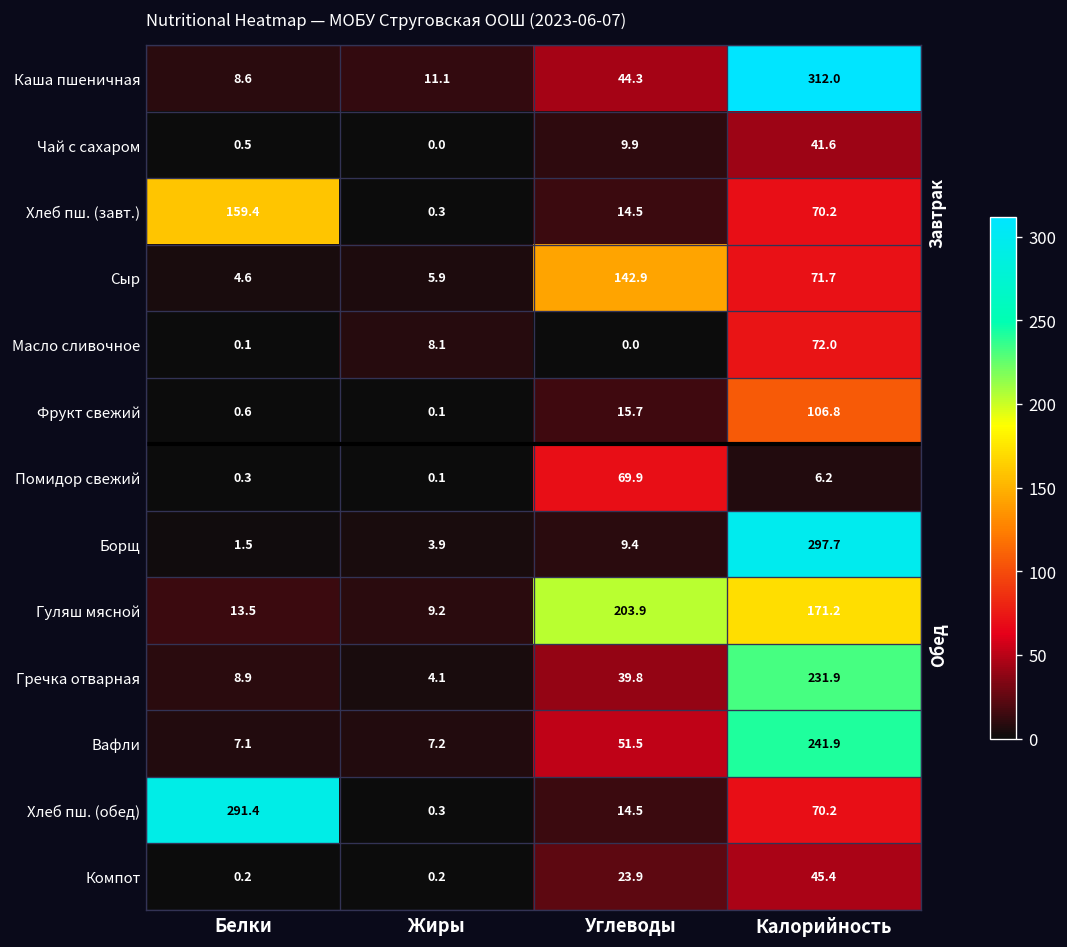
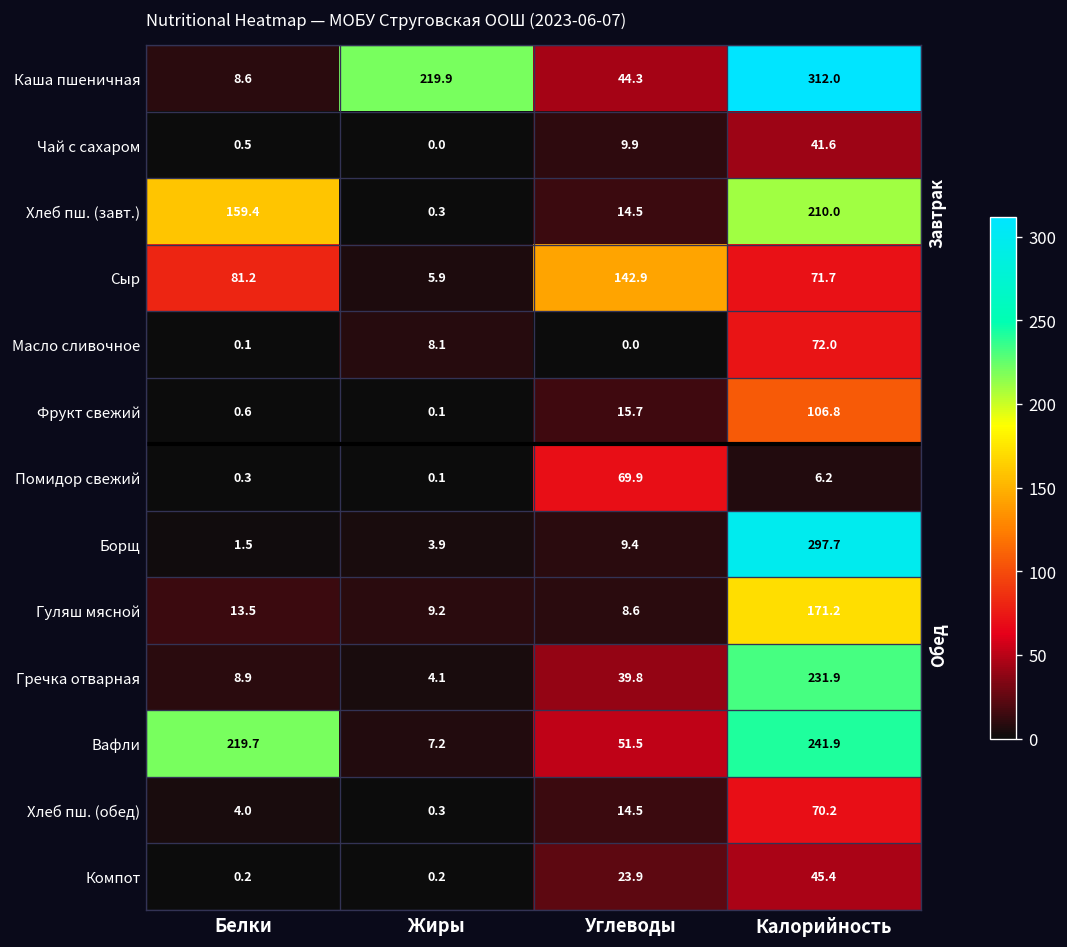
  {
    "Каша пшеничная": {
      "Белки": 8.6,
-     "Жиры": 11.1,
+     "Жиры": 219.9,
      "Углеводы": 44.3,
      "Калорийность": 312.0
    },
    "Чай с сахаром": {
      "Белки": 0.5,
      "Жиры": 0.0,
      "Углеводы": 9.9,
      "Калорийность": 41.6
    },
    "Хлеб пш. (завт.)": {
      "Белки": 159.4,
      "Жиры": 0.3,
      "Углеводы": 14.5,
-     "Калорийность": 70.2
+     "Калорийность": 210.0
    },
    "Сыр": {
-     "Белки": 4.6,
+     "Белки": 81.2,
      "Жиры": 5.9,
      "Углеводы": 142.9,
      "Калорийность": 71.7
    },
    "Масло сливочное": {
      "Белки": 0.1,
      "Жиры": 8.1,
      "Углеводы": 0.0,
      "Калорийность": 72.0
    },
    "Фрукт свежий": {
      "Белки": 0.6,
      "Жиры": 0.1,
      "Углеводы": 15.7,
      "Калорийность": 106.8
    },
    "Помидор свежий": {
      "Белки": 0.3,
      "Жиры": 0.1,
      "Углеводы": 69.9,
      "Калорийность": 6.2
    },
    "Борщ": {
      "Белки": 1.5,
      "Жиры": 3.9,
      "Углеводы": 9.4,
      "Калорийность": 297.7
    },
    "Гуляш мясной": {
      "Белки": 13.5,
      "Жиры": 9.2,
-     "Углеводы": 203.9,
+     "Углеводы": 8.6,
      "Калорийность": 171.2
    },
    "Гречка отварная": {
      "Белки": 8.9,
      "Жиры": 4.1,
      "Углеводы": 39.8,
      "Калорийность": 231.9
    },
    "Вафли": {
-     "Белки": 7.1,
+     "Белки": 219.7,
      "Жиры": 7.2,
      "Углеводы": 51.5,
      "Калорийность": 241.9
    },
    "Хлеб пш. (обед)": {
-     "Белки": 291.4,
+     "Белки": 4.0,
      "Жиры": 0.3,
      "Углеводы": 14.5,
      "Калорийность": 70.2
    },
    "Компот": {
      "Белки": 0.2,
      "Жиры": 0.2,
      "Углеводы": 23.9,
      "Калорийность": 45.4
    }
  }
